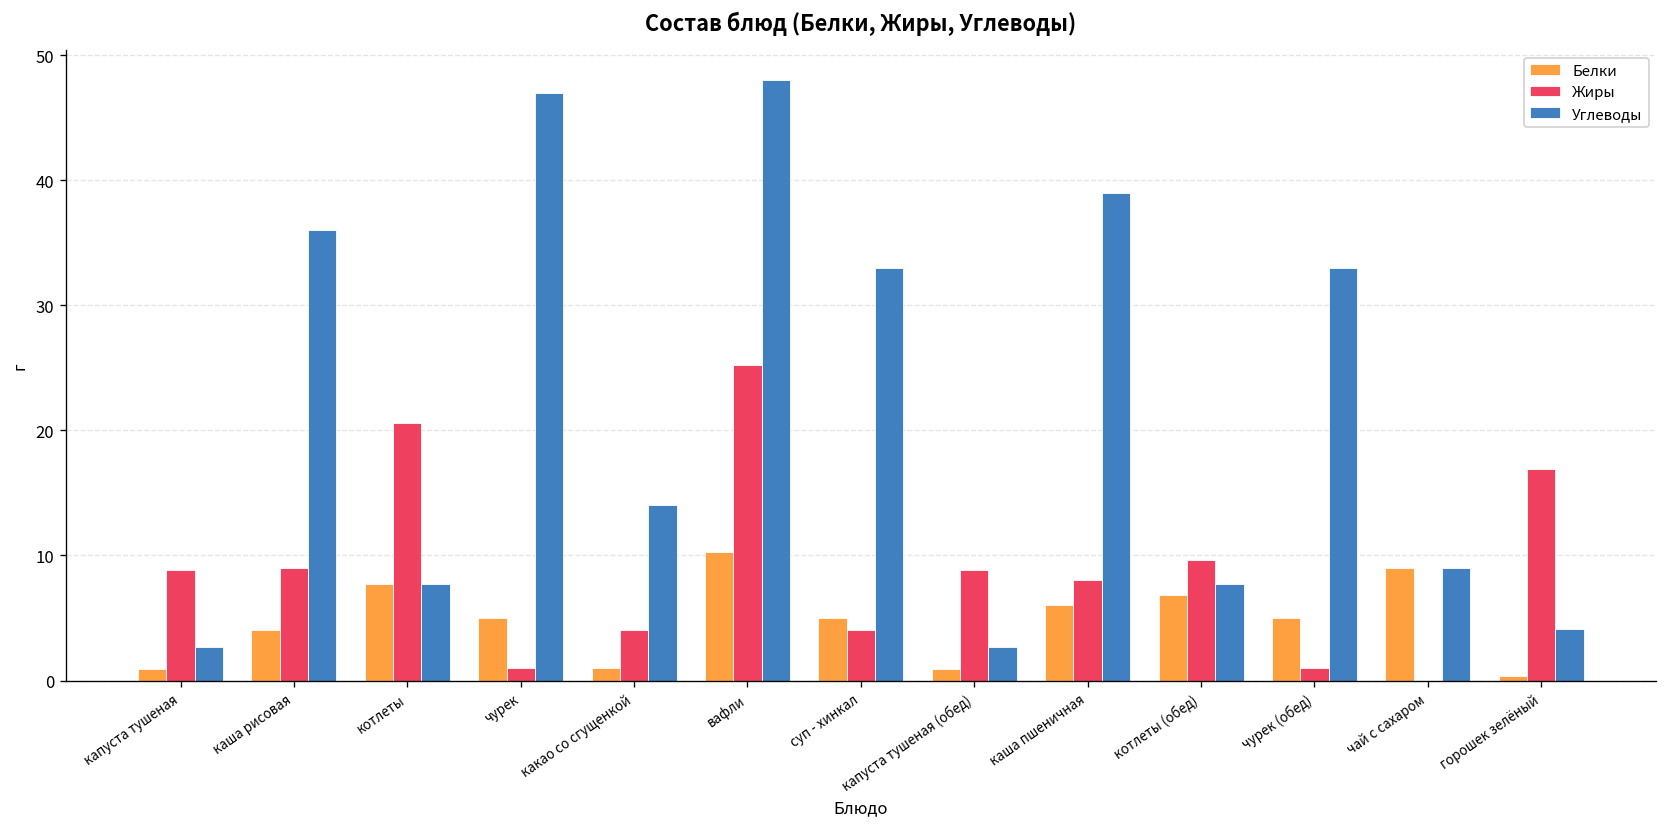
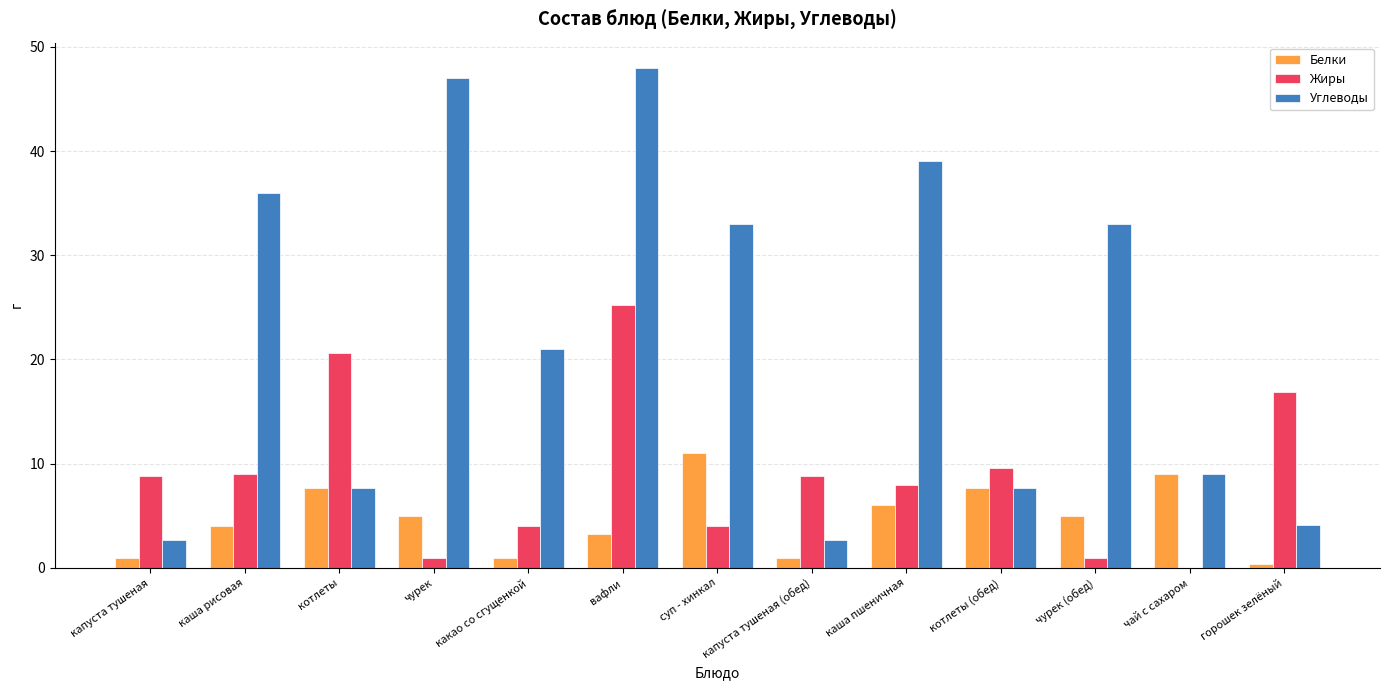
  {
    "Белки": {
      "капуста тушеная": 1.0,
      "каша рисовая": 4.0,
      "котлеты": 7.7,
      "чурек": 5.0,
      "какао со сгущенкой": 1.0,
-     "вафли": 10.3,
-     "суп - хинкал": 5,
+     "вафли": 3.3,
+     "суп - хинкал": 11,
      "капуста тушеная (обед)": 1.0,
      "каша пшеничная": 6.0,
-     "котлеты (обед)": 6.9,
+     "котлеты (обед)": 7.7,
      "чурек (обед)": 5.0,
      "чай с сахаром": 9.0,
      "горошек зелёный": 0.4
    },
    "Жиры": {
      "капуста тушеная": 8.8,
      "каша рисовая": 9.0,
      "котлеты": 20.6,
      "чурек": 1.0,
      "какао со сгущенкой": 4.0,
      "вафли": 25.2,
      "суп - хинкал": 4.0,
      "капуста тушеная (обед)": 8.8,
      "каша пшеничная": 8.0,
      "котлеты (обед)": 9.6,
      "чурек (обед)": 1.0,
      "чай с сахаром": 0.0,
      "горошек зелёный": 16.9
    },
    "Углеводы": {
      "капуста тушеная": 2.7,
      "каша рисовая": 36,
      "котлеты": 7.7,
      "чурек": 47,
-     "какао со сгущенкой": 14,
+     "какао со сгущенкой": 21,
      "вафли": 48,
      "суп - хинкал": 33,
      "капуста тушеная (обед)": 2.7,
      "каша пшеничная": 39,
      "котлеты (обед)": 7.7,
      "чурек (обед)": 33,
      "чай с сахаром": 9,
      "горошек зелёный": 4
    }
  }
